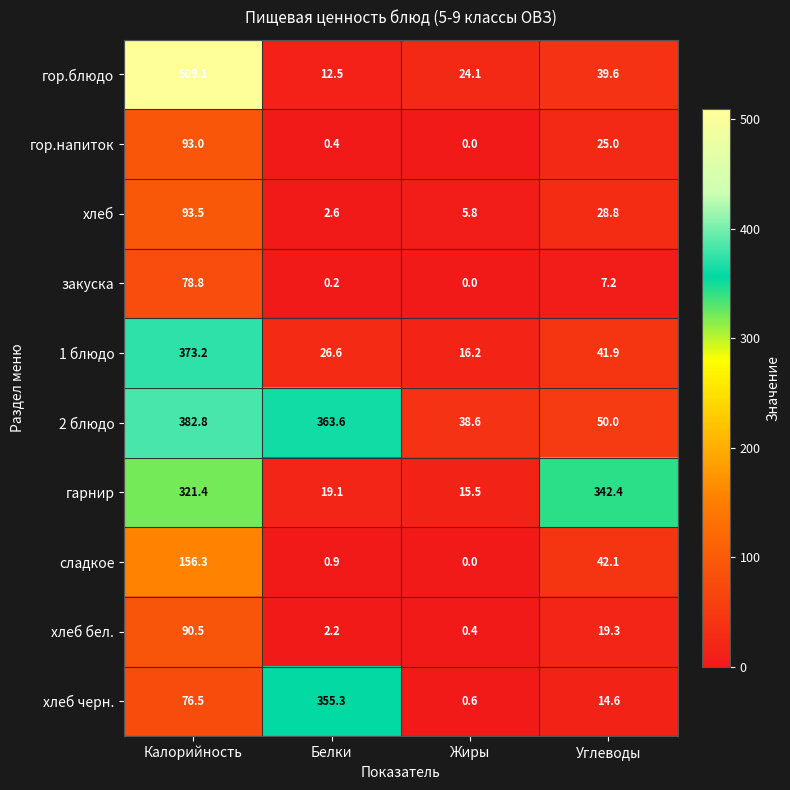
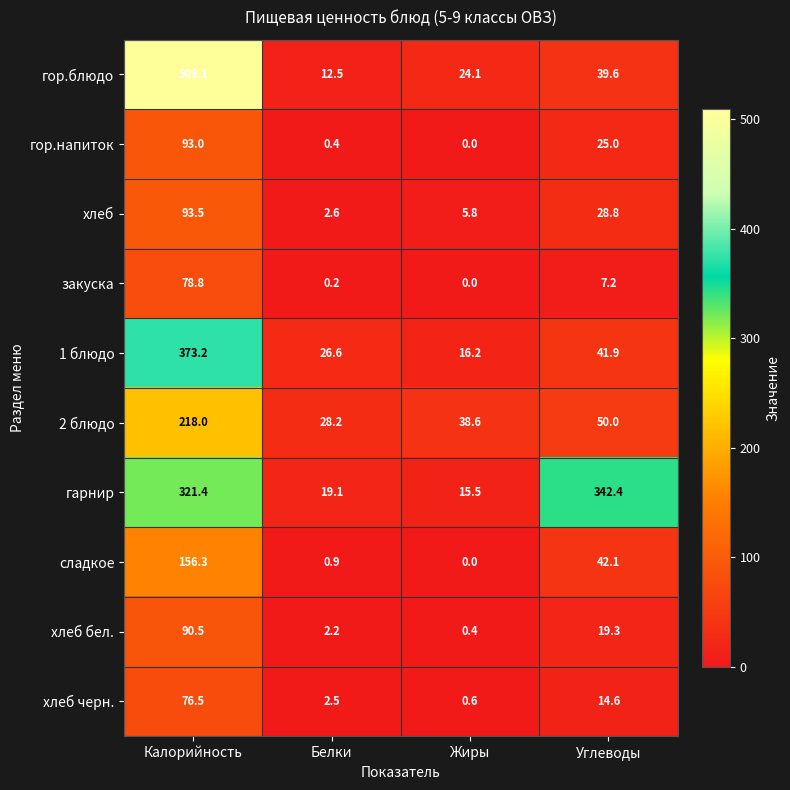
  {
    "гор.блюдо": {
      "Калорийность": 509.1,
      "Белки": 12.5,
      "Жиры": 24.1,
      "Углеводы": 39.6
    },
    "гор.напиток": {
      "Калорийность": 93.0,
      "Белки": 0.4,
      "Жиры": 0.0,
      "Углеводы": 25.0
    },
    "хлеб": {
      "Калорийность": 93.5,
      "Белки": 2.6,
      "Жиры": 5.8,
      "Углеводы": 28.8
    },
    "закуска": {
      "Калорийность": 78.8,
      "Белки": 0.2,
      "Жиры": 0.0,
      "Углеводы": 7.2
    },
    "1 блюдо": {
      "Калорийность": 373.2,
      "Белки": 26.6,
      "Жиры": 16.2,
      "Углеводы": 41.9
    },
    "2 блюдо": {
-     "Калорийность": 382.8,
-     "Белки": 363.6,
+     "Калорийность": 218.0,
+     "Белки": 28.2,
      "Жиры": 38.6,
      "Углеводы": 50.0
    },
    "гарнир": {
      "Калорийность": 321.4,
      "Белки": 19.1,
      "Жиры": 15.5,
      "Углеводы": 342.4
    },
    "сладкое": {
      "Калорийность": 156.3,
      "Белки": 0.9,
      "Жиры": 0.0,
      "Углеводы": 42.1
    },
    "хлеб бел.": {
      "Калорийность": 90.5,
      "Белки": 2.2,
      "Жиры": 0.4,
      "Углеводы": 19.3
    },
    "хлеб черн.": {
      "Калорийность": 76.5,
-     "Белки": 355.3,
+     "Белки": 2.5,
      "Жиры": 0.6,
      "Углеводы": 14.6
    }
  }
